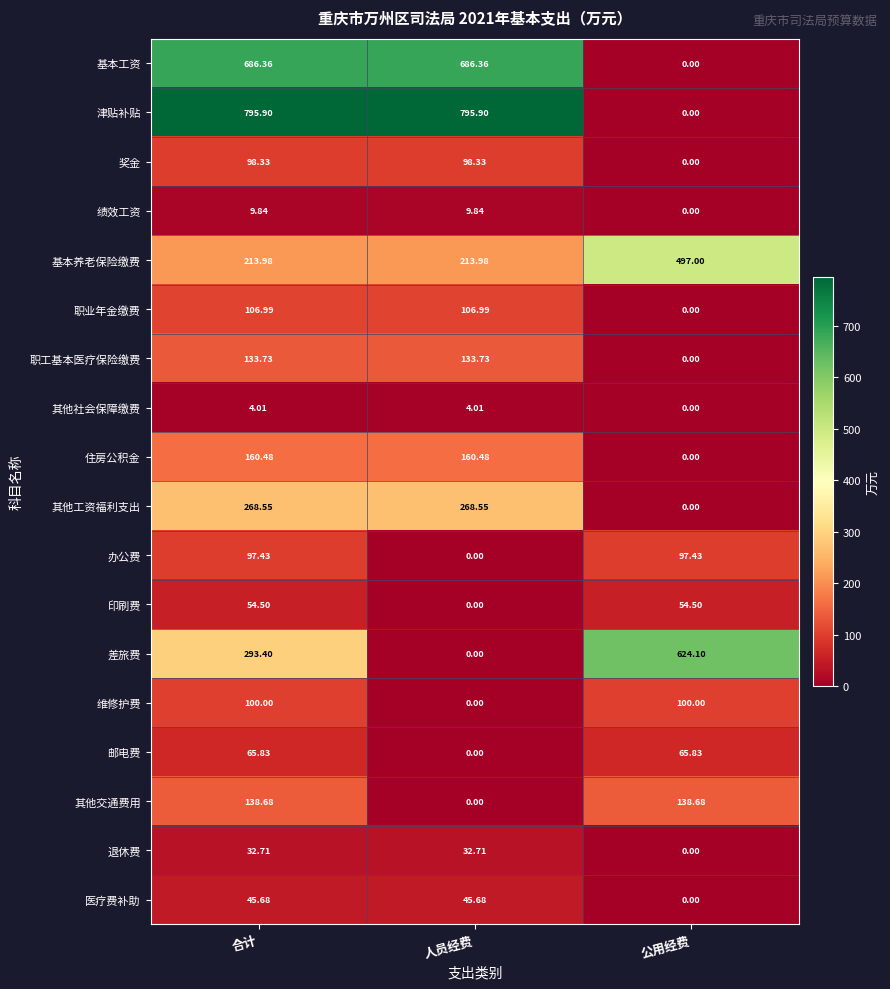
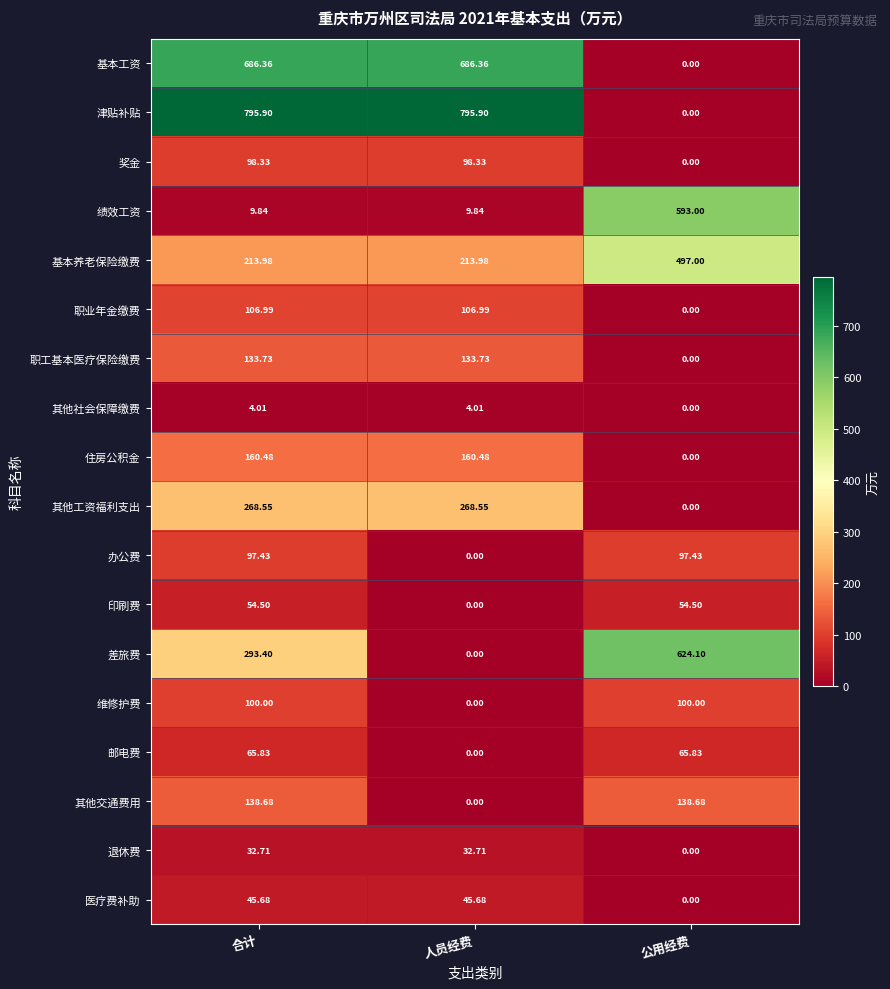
  {
    "基本工资": {
      "合计": 686.36,
      "人员经费": 686.36,
      "公用经费": 0.00
    },
    "津贴补贴": {
      "合计": 795.90,
      "人员经费": 795.90,
      "公用经费": 0.00
    },
    "奖金": {
      "合计": 98.33,
      "人员经费": 98.33,
      "公用经费": 0.00
    },
    "绩效工资": {
      "合计": 9.84,
      "人员经费": 9.84,
-     "公用经费": 0.00
+     "公用经费": 593.00
    },
    "基本养老保险缴费": {
      "合计": 213.98,
      "人员经费": 213.98,
      "公用经费": 497.00
    },
    "职业年金缴费": {
      "合计": 106.99,
      "人员经费": 106.99,
      "公用经费": 0.00
    },
    "职工基本医疗保险缴费": {
      "合计": 133.73,
      "人员经费": 133.73,
      "公用经费": 0.00
    },
    "其他社会保障缴费": {
      "合计": 4.01,
      "人员经费": 4.01,
      "公用经费": 0.00
    },
    "住房公积金": {
      "合计": 160.48,
      "人员经费": 160.48,
      "公用经费": 0.00
    },
    "其他工资福利支出": {
      "合计": 268.55,
      "人员经费": 268.55,
      "公用经费": 0.00
    },
    "办公费": {
      "合计": 97.43,
      "人员经费": 0.00,
      "公用经费": 97.43
    },
    "印刷费": {
      "合计": 54.50,
      "人员经费": 0.00,
      "公用经费": 54.50
    },
    "差旅费": {
      "合计": 293.40,
      "人员经费": 0.00,
      "公用经费": 624.10
    },
    "维修护费": {
      "合计": 100.00,
      "人员经费": 0.00,
      "公用经费": 100.00
    },
    "邮电费": {
      "合计": 65.83,
      "人员经费": 0.00,
      "公用经费": 65.83
    },
    "其他交通费用": {
      "合计": 138.68,
      "人员经费": 0.00,
      "公用经费": 138.68
    },
    "退休费": {
      "合计": 32.71,
      "人员经费": 32.71,
      "公用经费": 0.00
    },
    "医疗费补助": {
      "合计": 45.68,
      "人员经费": 45.68,
      "公用经费": 0.00
    }
  }
